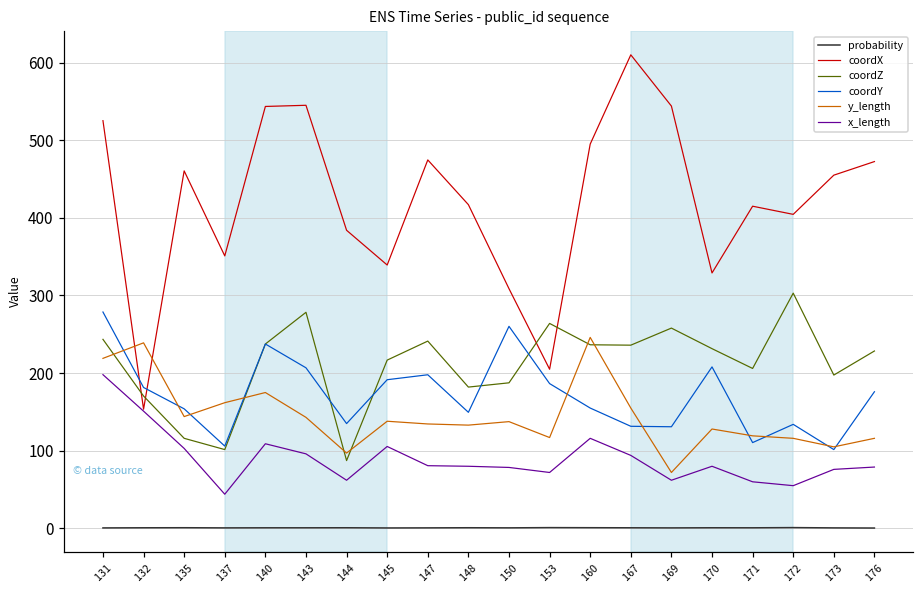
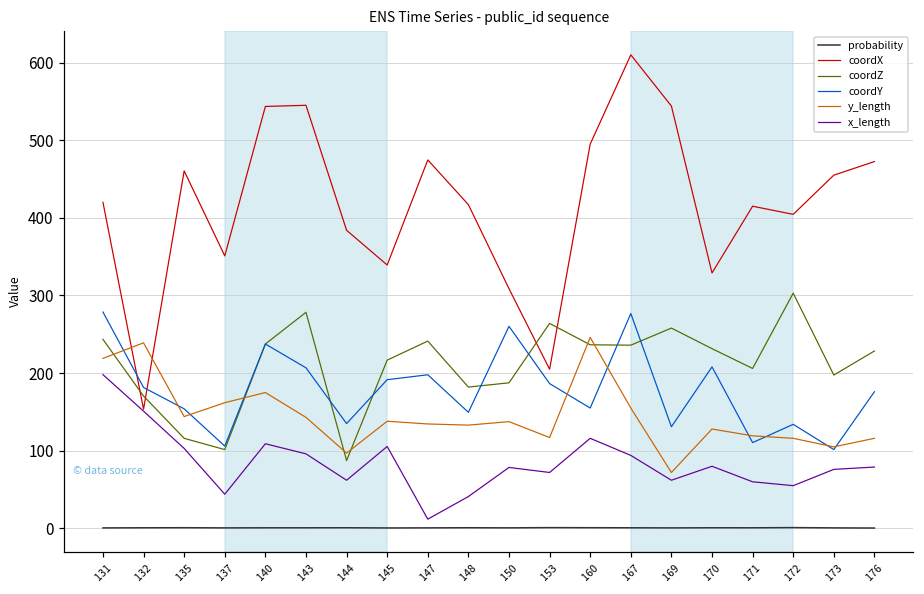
  {
    "probability": {
      "131": 0,
      "132": 0,
      "135": 0,
      "137": 0,
      "140": 0,
      "143": 0,
      "144": 0,
      "145": 0,
      "147": 0,
      "148": 0,
      "150": 0,
      "153": 0,
      "160": 0,
      "167": 0,
      "169": 0,
      "170": 0,
      "171": 0,
      "172": 0,
      "173": 0,
      "176": 0
    },
    "coordX": {
-     "131": 530,
+     "131": 420,
      "135": 460,
      "137": 350,
      "140": 540,
      "143": 550,
      "144": 380,
      "145": 340,
      "147": 470,
      "148": 420,
      "150": 310,
      "153": 210,
      "160": 500,
      "167": 610,
      "169": 540,
      "170": 330,
      "171": 420,
      "172": 400,
      "173": 460,
      "176": 470
    },
    "coordZ": {
      "131": 240,
      "132": 170,
      "135": 120,
      "137": 100,
      "143": 280,
      "144": 90,
      "145": 220,
      "147": 240,
      "148": 180,
      "150": 190,
      "153": 260,
      "160": 240,
      "167": 240,
      "169": 260,
      "170": 230,
      "171": 210,
      "172": 300,
      "173": 200,
      "176": 230
    },
    "coordY": {
      "131": 280,
      "132": 180,
      "135": 150,
      "137": 110,
      "143": 210,
      "144": 140,
      "145": 190,
      "147": 200,
      "148": 150,
      "150": 260,
      "153": 190,
      "160": 160,
-     "167": 130,
+     "167": 280,
      "169": 130,
      "170": 210,
      "171": 110,
      "172": 130,
      "176": 180
    },
    "y_length": {
      "131": 220,
      "132": 240,
      "135": 140,
      "137": 160,
      "140": 180,
      "143": 140,
      "144": 100,
      "145": 140,
      "147": 130,
      "148": 130,
      "150": 140,
      "153": 120,
      "160": 250,
      "167": 160,
      "169": 70,
      "170": 130,
      "171": 120,
      "172": 120,
      "176": 120
    },
    "x_length": {
      "131": 200,
      "135": 100,
      "137": 40,
      "140": 110,
      "143": 100,
      "144": 60,
      "145": 110,
-     "147": 80,
-     "148": 80,
+     "147": 10,
+     "148": 40,
      "150": 80,
      "153": 70,
      "160": 120,
      "167": 90,
      "169": 60,
      "170": 80,
      "171": 60,
      "172": 60,
      "173": 80,
      "176": 80
    }
  }
